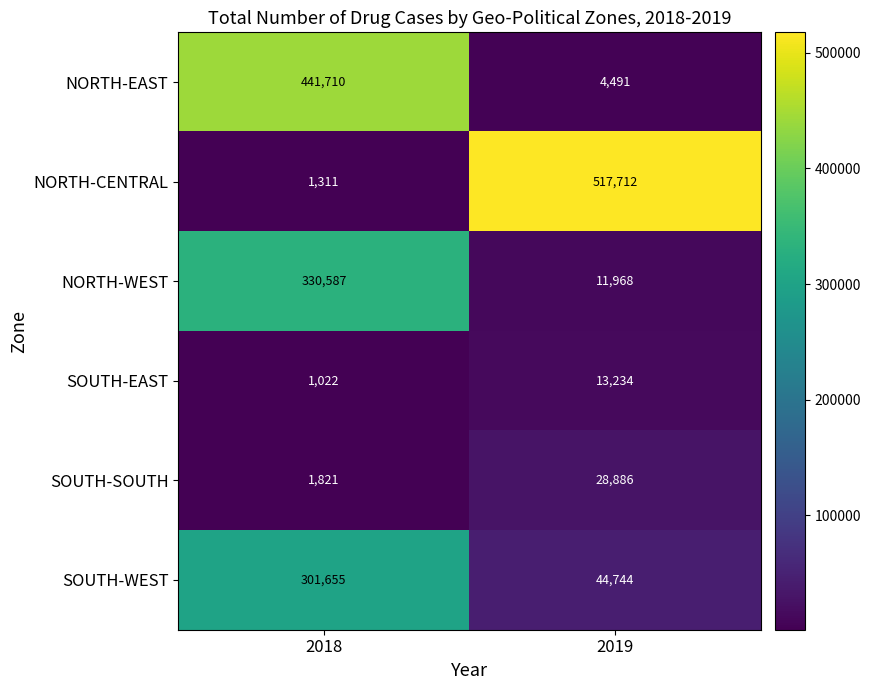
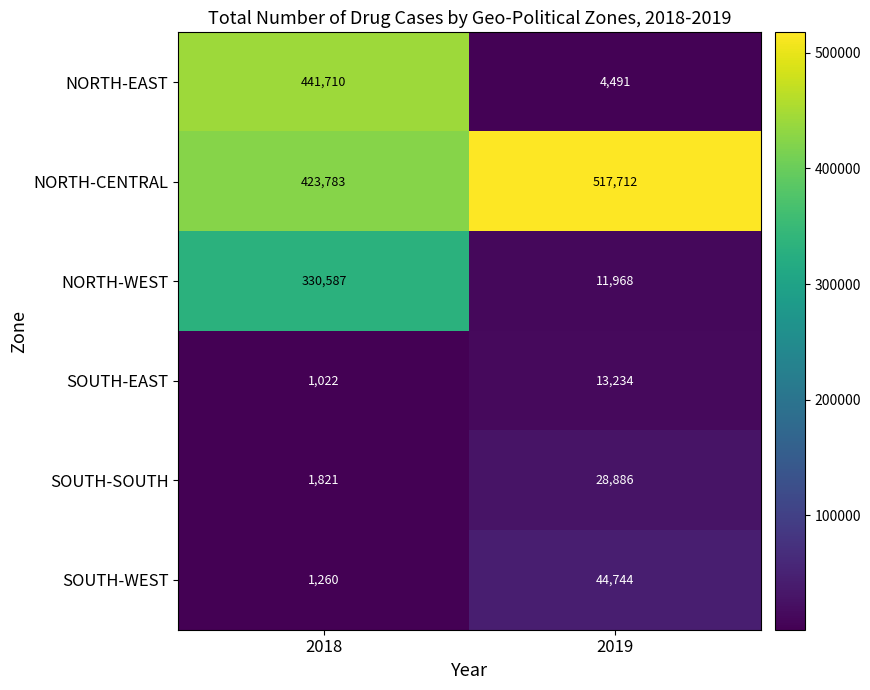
  {
    "NORTH-EAST": {
      "2018": "441,710",
      "2019": "4,491"
    },
    "NORTH-CENTRAL": {
-     "2018": "1,311",
+     "2018": "423,783",
      "2019": "517,712"
    },
    "NORTH-WEST": {
      "2018": "330,587",
      "2019": "11,968"
    },
    "SOUTH-EAST": {
      "2018": "1,022",
      "2019": "13,234"
    },
    "SOUTH-SOUTH": {
      "2018": "1,821",
      "2019": "28,886"
    },
    "SOUTH-WEST": {
-     "2018": "301,655",
+     "2018": "1,260",
      "2019": "44,744"
    }
  }
